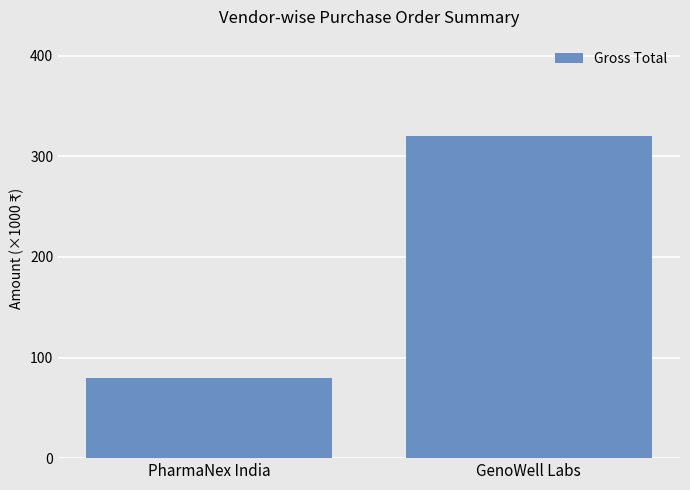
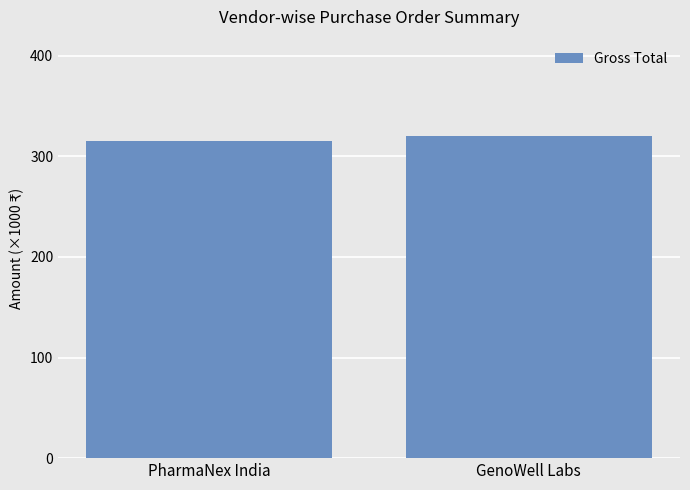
  {
-   "PharmaNex India": 80,
+   "PharmaNex India": 315,
    "GenoWell Labs": 320
  }
